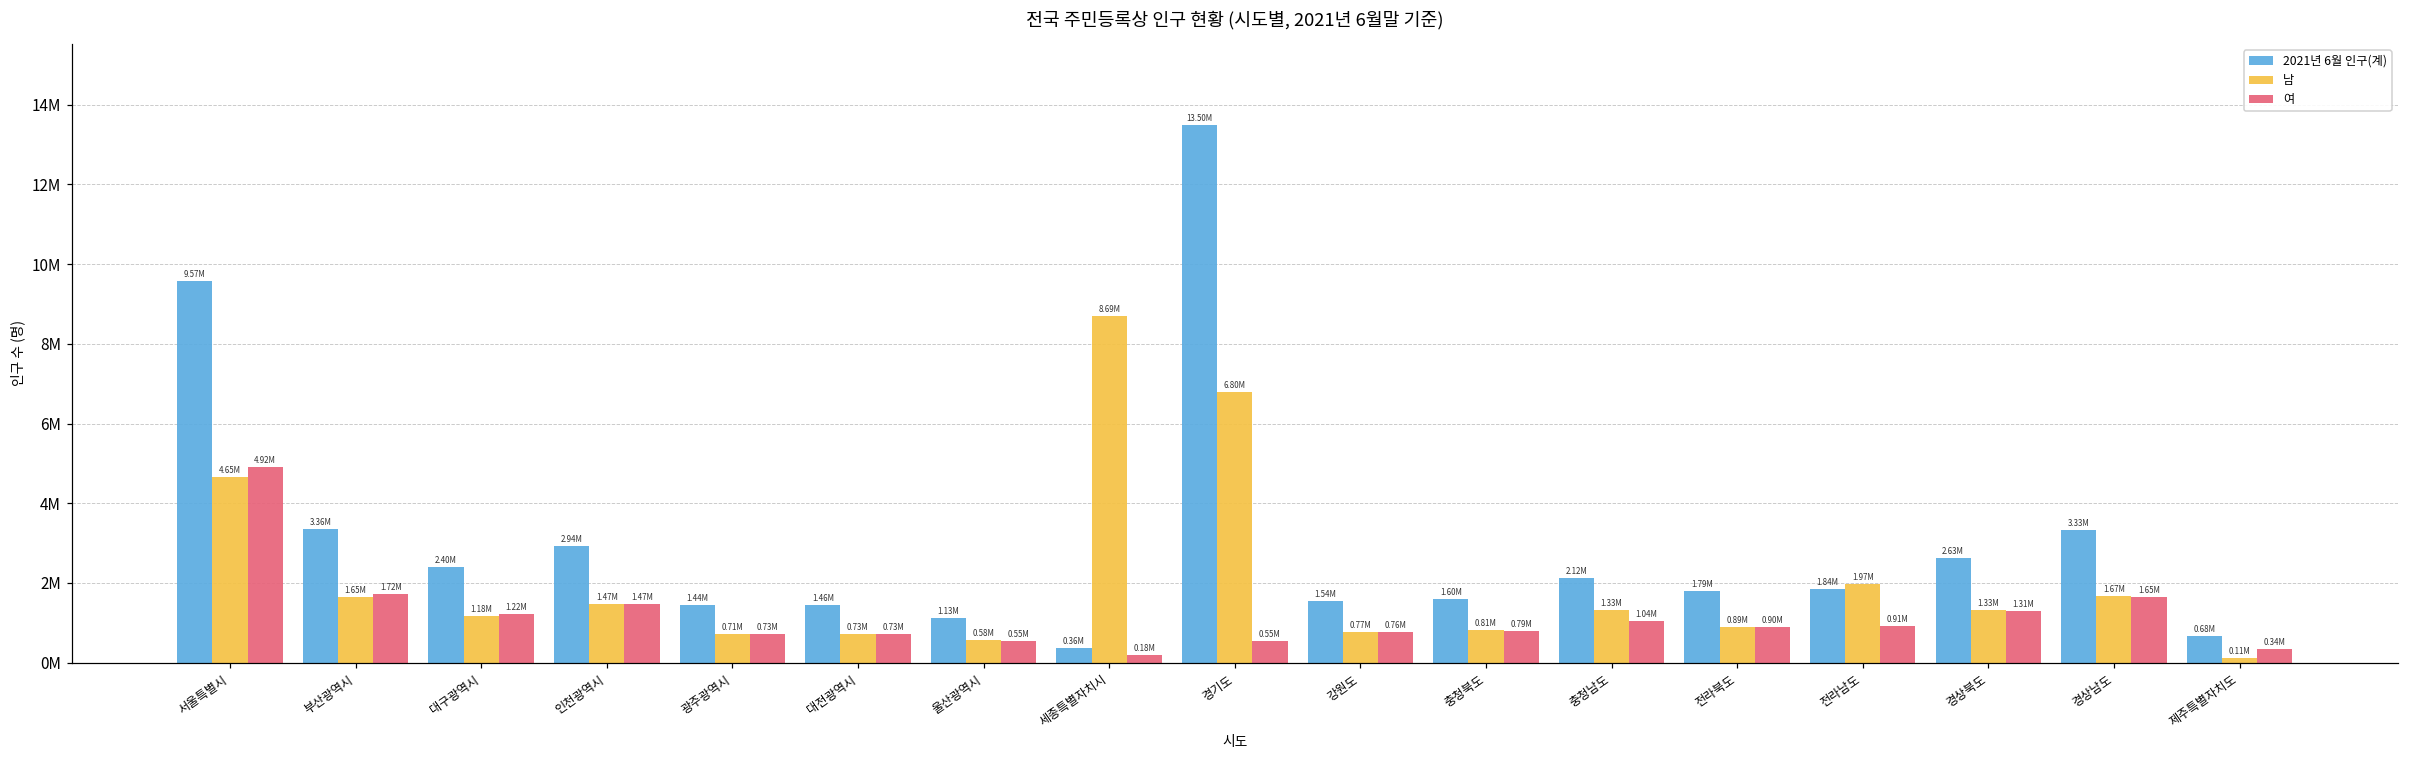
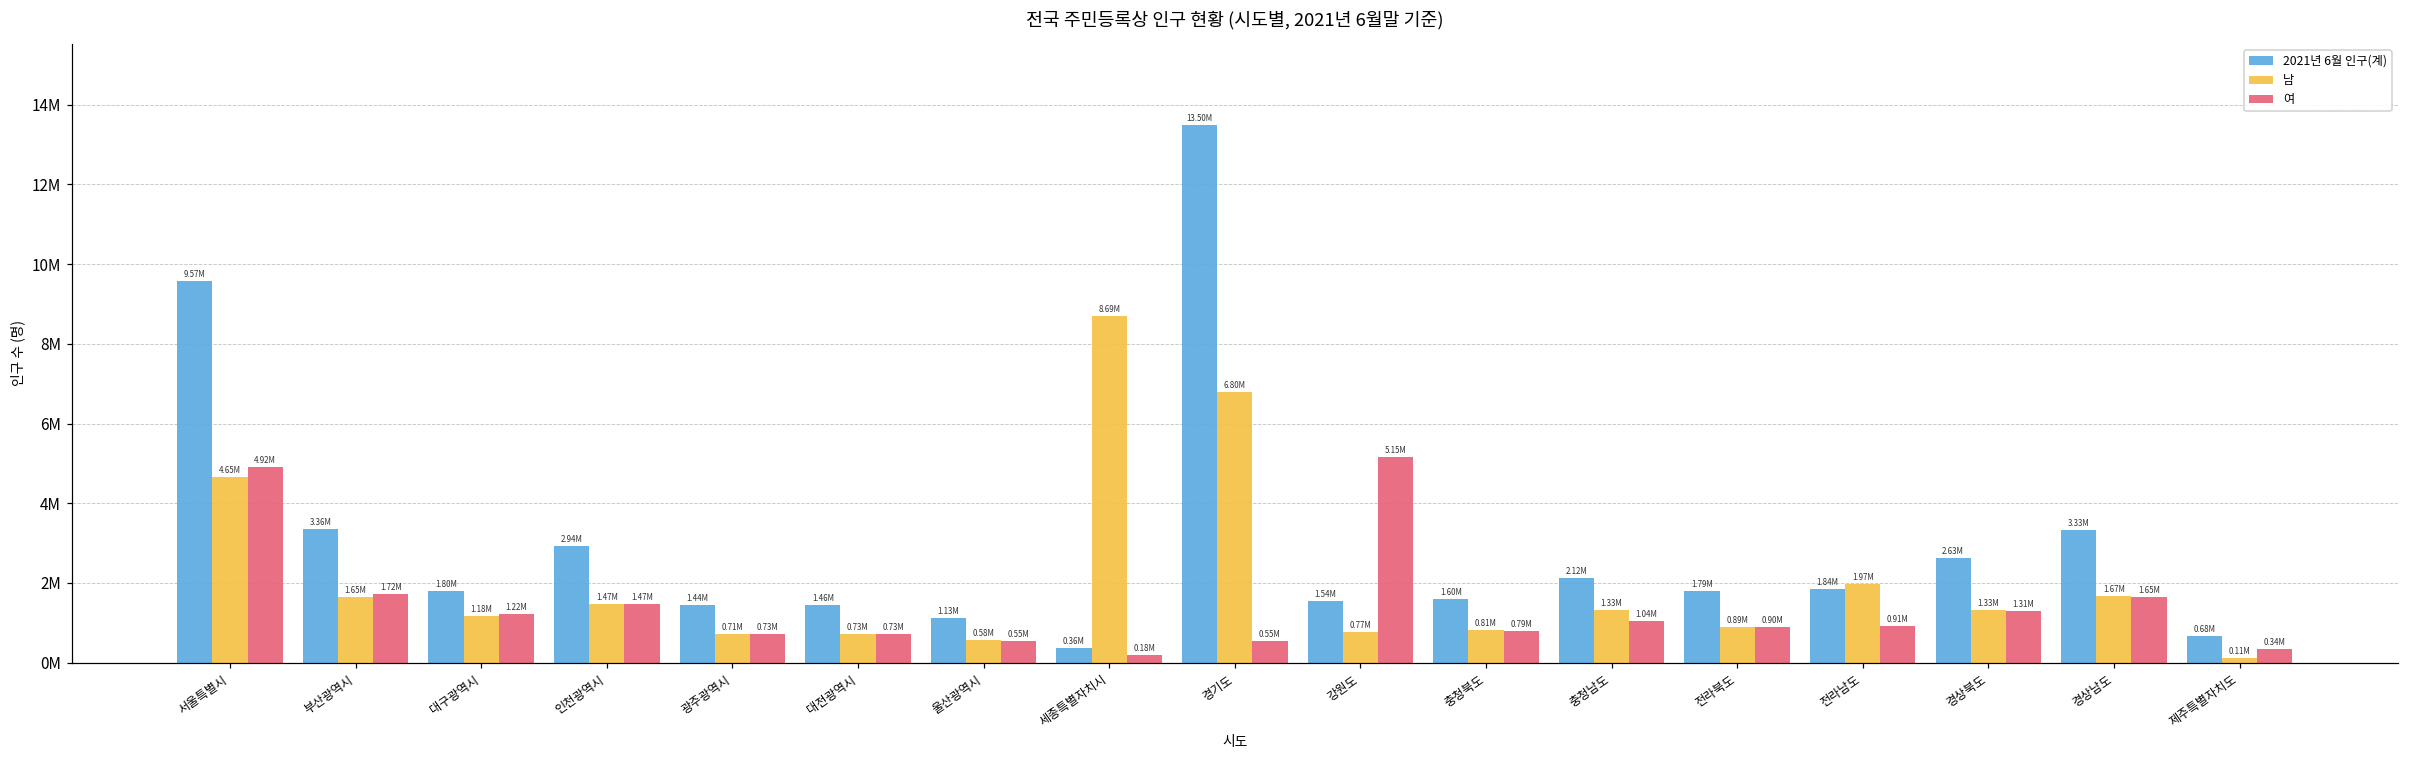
  {
    "2021년 6월 인구(계)": {
      "서울특별시": "9.57M",
      "부산광역시": "3.36M",
-     "대구광역시": "2.40M",
+     "대구광역시": "1.80M",
      "인천광역시": "2.94M",
      "광주광역시": "1.44M",
      "대전광역시": "1.46M",
      "울산광역시": "1.13M",
      "세종특별자치시": "0.36M",
      "경기도": "13.50M",
      "강원도": "1.54M",
      "충청북도": "1.60M",
      "충청남도": "2.12M",
      "전라북도": "1.79M",
      "전라남도": "1.84M",
      "경상북도": "2.63M",
      "경상남도": "3.33M",
      "제주특별자치도": "0.68M"
    },
    "남": {
      "서울특별시": "4.65M",
      "부산광역시": "1.65M",
      "대구광역시": "1.18M",
      "인천광역시": "1.47M",
      "광주광역시": "0.71M",
      "대전광역시": "0.73M",
      "울산광역시": "0.58M",
      "세종특별자치시": "8.69M",
      "경기도": "6.80M",
      "강원도": "0.77M",
      "충청북도": "0.81M",
      "충청남도": "1.33M",
      "전라북도": "0.89M",
      "전라남도": "1.97M",
      "경상북도": "1.33M",
      "경상남도": "1.67M",
      "제주특별자치도": "0.11M"
    },
    "여": {
      "서울특별시": "4.92M",
      "부산광역시": "1.72M",
      "대구광역시": "1.22M",
      "인천광역시": "1.47M",
      "광주광역시": "0.73M",
      "대전광역시": "0.73M",
      "울산광역시": "0.55M",
      "세종특별자치시": "0.18M",
      "경기도": "0.55M",
-     "강원도": "0.76M",
+     "강원도": "5.15M",
      "충청북도": "0.79M",
      "충청남도": "1.04M",
      "전라북도": "0.90M",
      "전라남도": "0.91M",
      "경상북도": "1.31M",
      "경상남도": "1.65M",
      "제주특별자치도": "0.34M"
    }
  }
